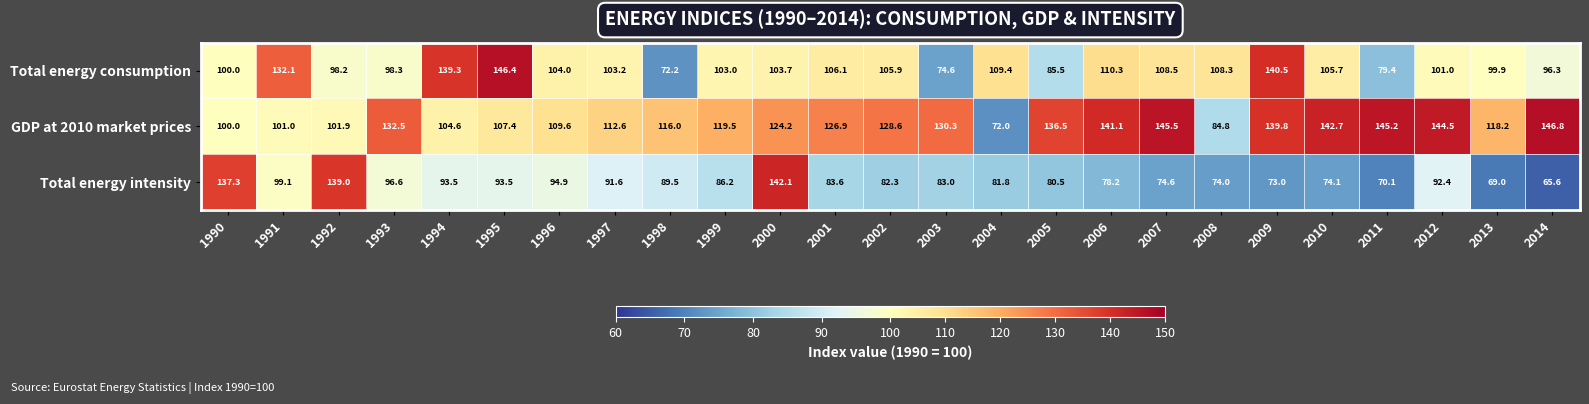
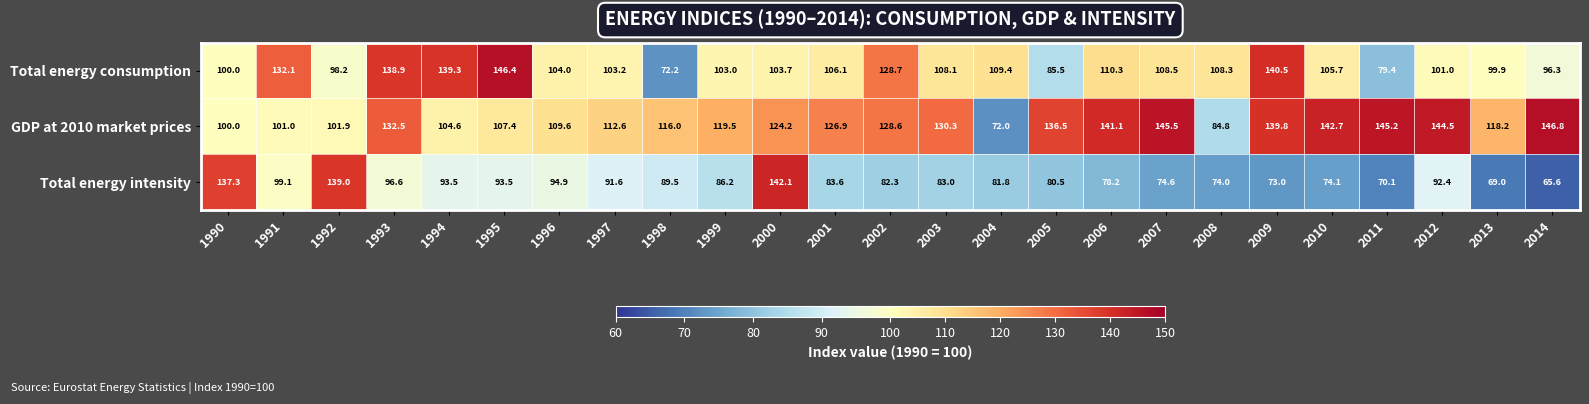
  {
    "Total energy consumption": {
      "1990": 100.0,
      "1991": 132.1,
      "1992": 98.2,
-     "1993": 98.3,
+     "1993": 138.9,
      "1994": 139.3,
      "1995": 146.4,
      "1996": 104.0,
      "1997": 103.2,
      "1998": 72.2,
      "1999": 103.0,
      "2000": 103.7,
      "2001": 106.1,
-     "2002": 105.9,
-     "2003": 74.6,
+     "2002": 128.7,
+     "2003": 108.1,
      "2004": 109.4,
      "2005": 85.5,
      "2006": 110.3,
      "2007": 108.5,
      "2008": 108.3,
      "2009": 140.5,
      "2010": 105.7,
      "2011": 79.4,
      "2012": 101.0,
      "2013": 99.9,
      "2014": 96.3
    },
    "GDP at 2010 market prices": {
      "1990": 100.0,
      "1991": 101.0,
      "1992": 101.9,
      "1993": 132.5,
      "1994": 104.6,
      "1995": 107.4,
      "1996": 109.6,
      "1997": 112.6,
      "1998": 116.0,
      "1999": 119.5,
      "2000": 124.2,
      "2001": 126.9,
      "2002": 128.6,
      "2003": 130.3,
      "2004": 72.0,
      "2005": 136.5,
      "2006": 141.1,
      "2007": 145.5,
      "2008": 84.8,
      "2009": 139.8,
      "2010": 142.7,
      "2011": 145.2,
      "2012": 144.5,
      "2013": 118.2,
      "2014": 146.8
    },
    "Total energy intensity": {
      "1990": 137.3,
      "1991": 99.1,
      "1992": 139.0,
      "1993": 96.6,
      "1994": 93.5,
      "1995": 93.5,
      "1996": 94.9,
      "1997": 91.6,
      "1998": 89.5,
      "1999": 86.2,
      "2000": 142.1,
      "2001": 83.6,
      "2002": 82.3,
      "2003": 83.0,
      "2004": 81.8,
      "2005": 80.5,
      "2006": 78.2,
      "2007": 74.6,
      "2008": 74.0,
      "2009": 73.0,
      "2010": 74.1,
      "2011": 70.1,
      "2012": 92.4,
      "2013": 69.0,
      "2014": 65.6
    }
  }
